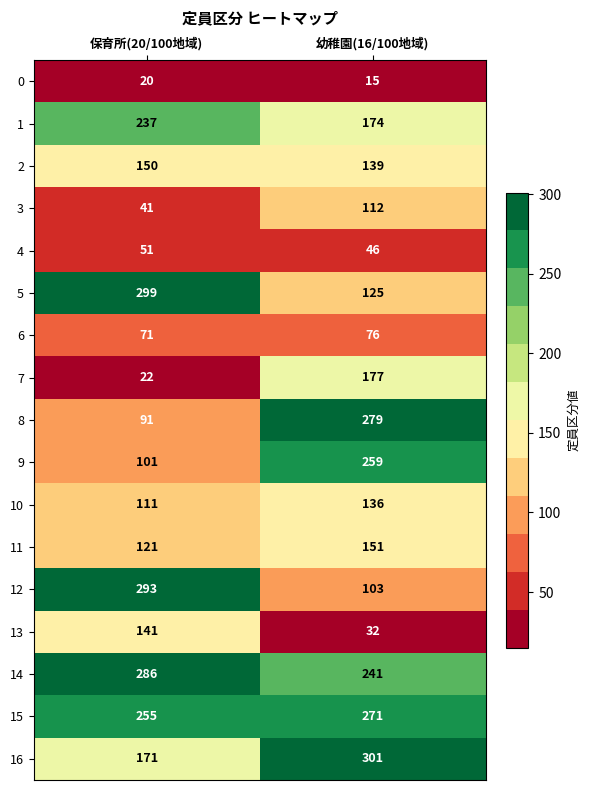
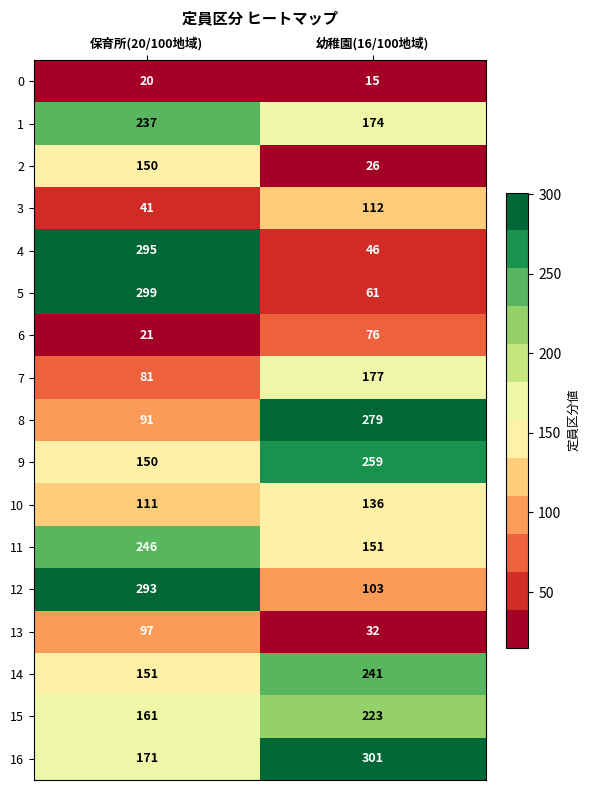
  {
    "0": {
      "保育所(20/100地域)": 20,
      "幼稚園(16/100地域)": 15
    },
    "1": {
      "保育所(20/100地域)": 237,
      "幼稚園(16/100地域)": 174
    },
    "2": {
      "保育所(20/100地域)": 150,
-     "幼稚園(16/100地域)": 139
+     "幼稚園(16/100地域)": 26
    },
    "3": {
      "保育所(20/100地域)": 41,
      "幼稚園(16/100地域)": 112
    },
    "4": {
-     "保育所(20/100地域)": 51,
+     "保育所(20/100地域)": 295,
      "幼稚園(16/100地域)": 46
    },
    "5": {
      "保育所(20/100地域)": 299,
-     "幼稚園(16/100地域)": 125
+     "幼稚園(16/100地域)": 61
    },
    "6": {
-     "保育所(20/100地域)": 71,
+     "保育所(20/100地域)": 21,
      "幼稚園(16/100地域)": 76
    },
    "7": {
-     "保育所(20/100地域)": 22,
+     "保育所(20/100地域)": 81,
      "幼稚園(16/100地域)": 177
    },
    "8": {
      "保育所(20/100地域)": 91,
      "幼稚園(16/100地域)": 279
    },
    "9": {
-     "保育所(20/100地域)": 101,
+     "保育所(20/100地域)": 150,
      "幼稚園(16/100地域)": 259
    },
    "10": {
      "保育所(20/100地域)": 111,
      "幼稚園(16/100地域)": 136
    },
    "11": {
-     "保育所(20/100地域)": 121,
+     "保育所(20/100地域)": 246,
      "幼稚園(16/100地域)": 151
    },
    "12": {
      "保育所(20/100地域)": 293,
      "幼稚園(16/100地域)": 103
    },
    "13": {
-     "保育所(20/100地域)": 141,
+     "保育所(20/100地域)": 97,
      "幼稚園(16/100地域)": 32
    },
    "14": {
-     "保育所(20/100地域)": 286,
+     "保育所(20/100地域)": 151,
      "幼稚園(16/100地域)": 241
    },
    "15": {
-     "保育所(20/100地域)": 255,
-     "幼稚園(16/100地域)": 271
+     "保育所(20/100地域)": 161,
+     "幼稚園(16/100地域)": 223
    },
    "16": {
      "保育所(20/100地域)": 171,
      "幼稚園(16/100地域)": 301
    }
  }
